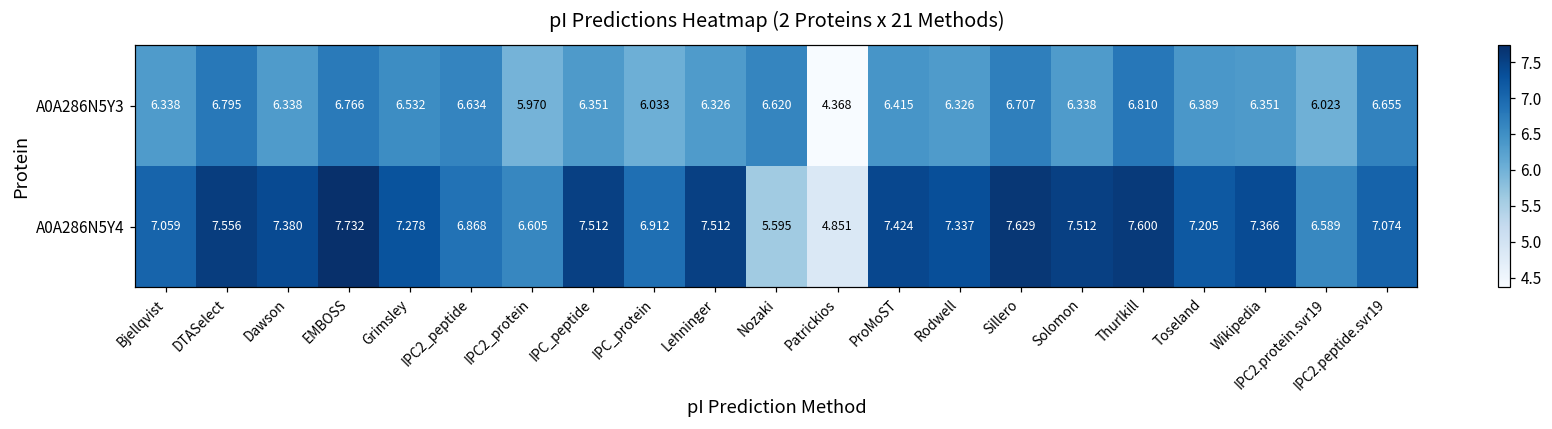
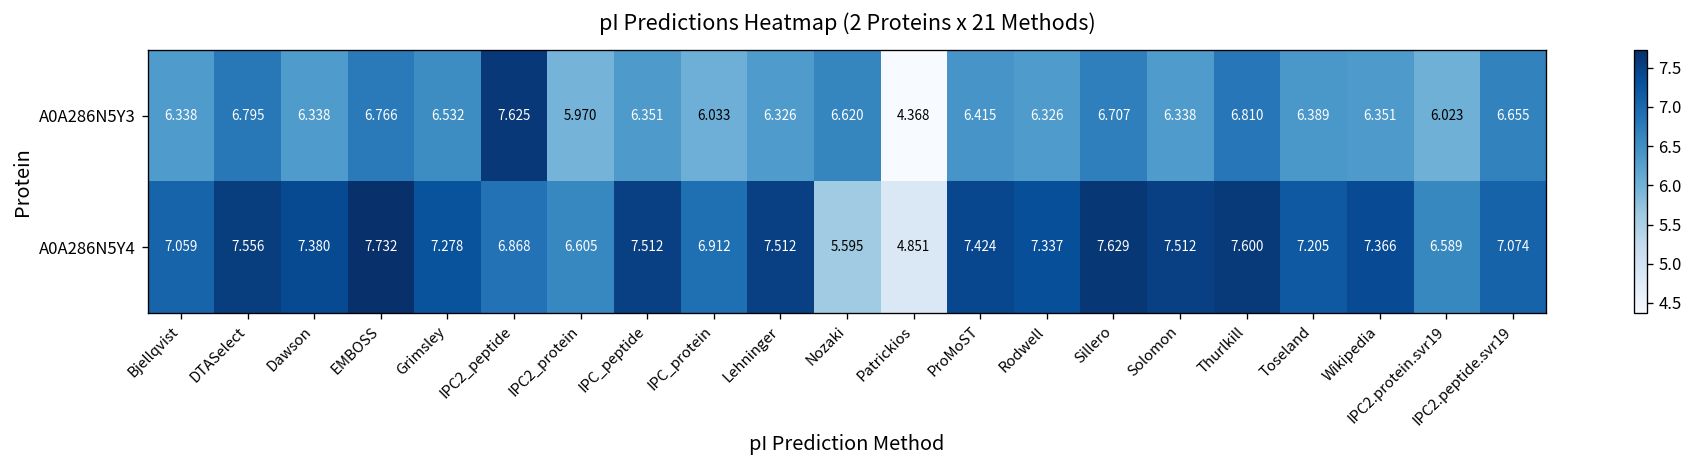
  {
    "A0A286N5Y3": {
      "Bjellqvist": 6.338,
      "DTASelect": 6.795,
      "Dawson": 6.338,
      "EMBOSS": 6.766,
      "Grimsley": 6.532,
-     "IPC2_peptide": 6.634,
+     "IPC2_peptide": 7.625,
      "IPC2_protein": 5.970,
      "IPC_peptide": 6.351,
      "IPC_protein": 6.033,
      "Lehninger": 6.326,
      "Nozaki": 6.620,
      "Patrickios": 4.368,
      "ProMoST": 6.415,
      "Rodwell": 6.326,
      "Sillero": 6.707,
      "Solomon": 6.338,
      "Thurlkill": 6.810,
      "Toseland": 6.389,
      "Wikipedia": 6.351,
      "IPC2.protein.svr19": 6.023,
      "IPC2.peptide.svr19": 6.655
    },
    "A0A286N5Y4": {
      "Bjellqvist": 7.059,
      "DTASelect": 7.556,
      "Dawson": 7.380,
      "EMBOSS": 7.732,
      "Grimsley": 7.278,
      "IPC2_peptide": 6.868,
      "IPC2_protein": 6.605,
      "IPC_peptide": 7.512,
      "IPC_protein": 6.912,
      "Lehninger": 7.512,
      "Nozaki": 5.595,
      "Patrickios": 4.851,
      "ProMoST": 7.424,
      "Rodwell": 7.337,
      "Sillero": 7.629,
      "Solomon": 7.512,
      "Thurlkill": 7.600,
      "Toseland": 7.205,
      "Wikipedia": 7.366,
      "IPC2.protein.svr19": 6.589,
      "IPC2.peptide.svr19": 7.074
    }
  }
